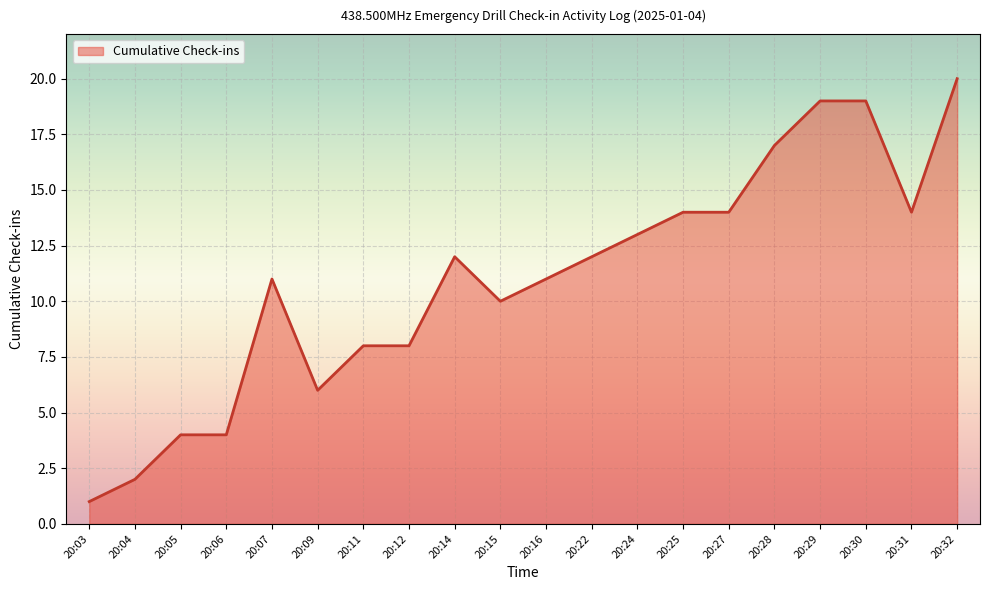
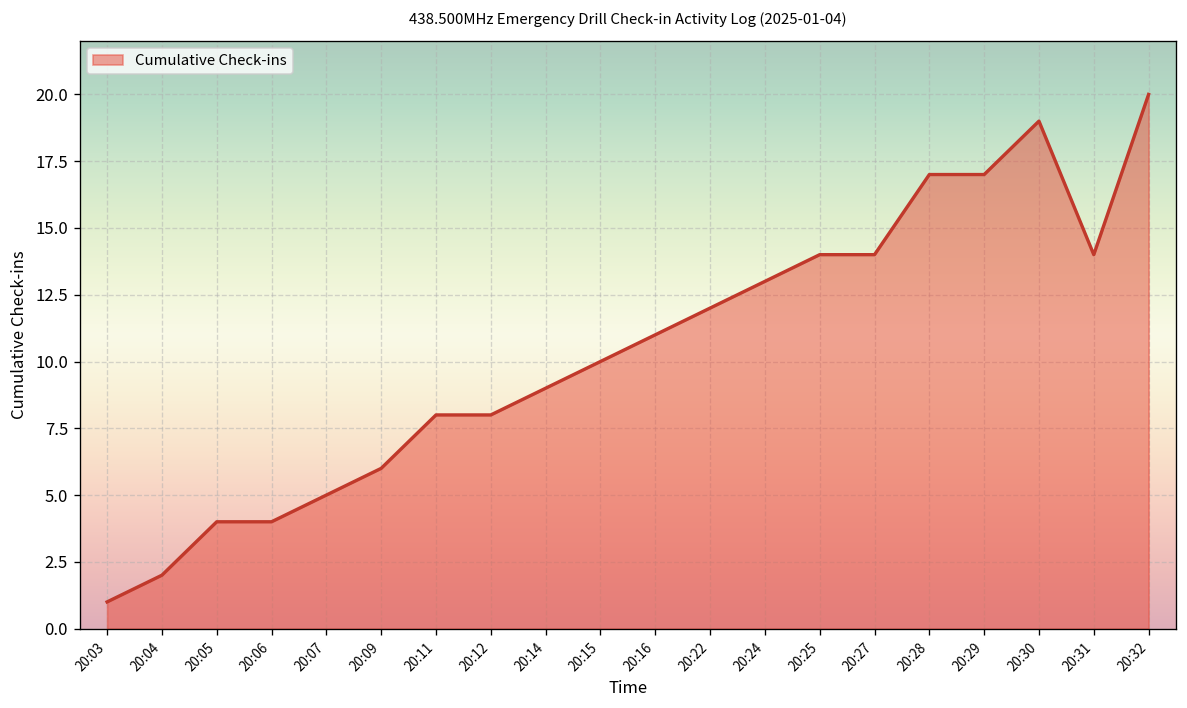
  {
    "20:03": 1,
    "20:04": 2,
    "20:05": 4,
    "20:06": 4,
-   "20:07": 11,
+   "20:07": 5,
    "20:09": 6,
    "20:11": 8,
    "20:12": 8,
-   "20:14": 12,
+   "20:14": 9,
    "20:15": 10,
    "20:16": 11,
    "20:22": 12,
    "20:24": 13,
    "20:25": 14,
    "20:27": 14,
    "20:28": 17,
-   "20:29": 19,
+   "20:29": 17,
    "20:30": 19,
    "20:31": 14,
    "20:32": 20
  }
